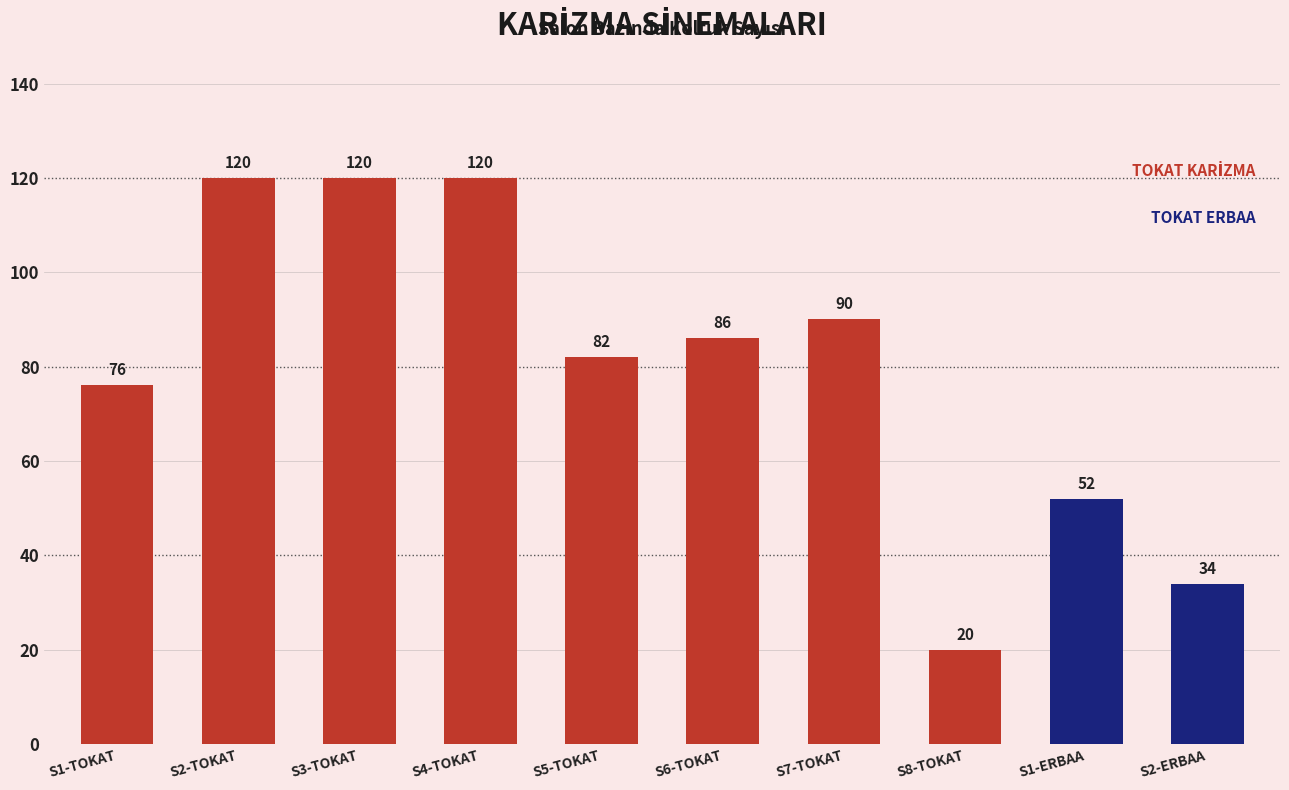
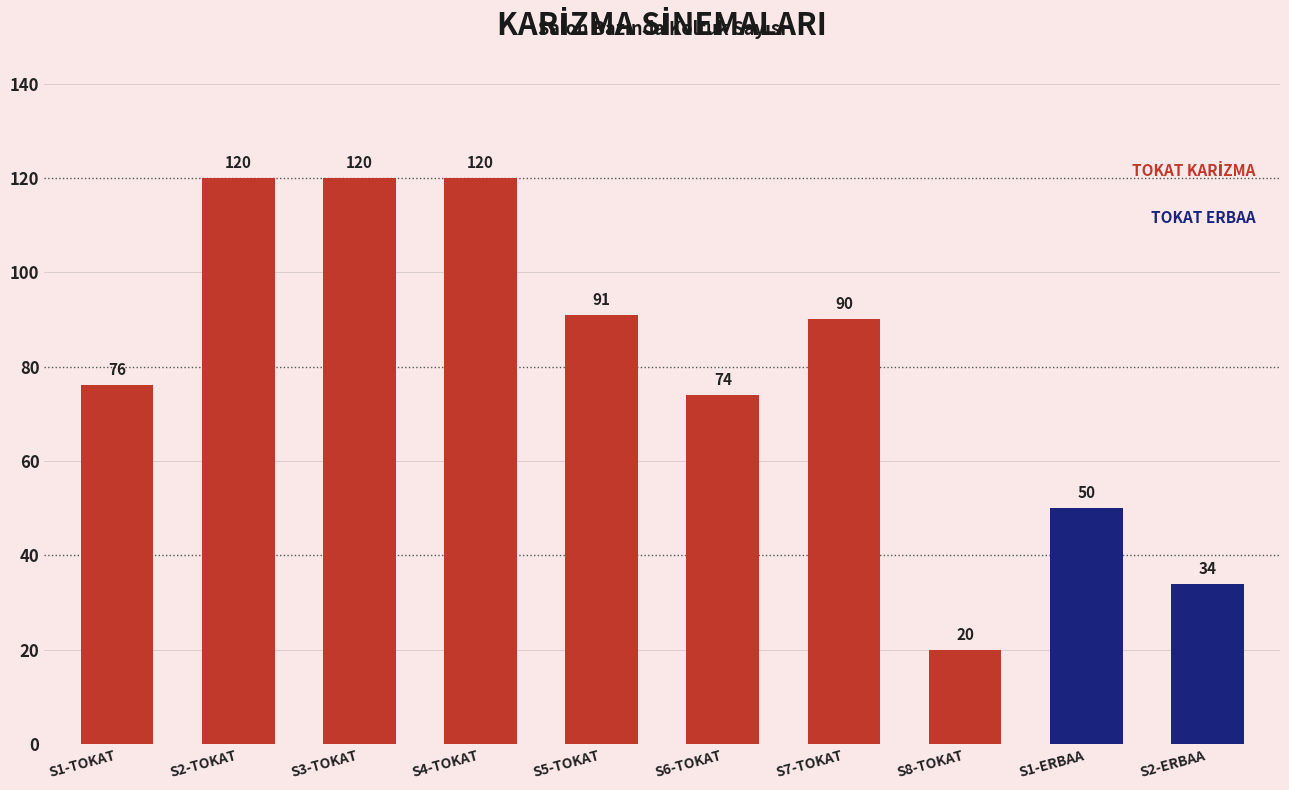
  {
    "S1-TOKAT": 76,
    "S2-TOKAT": 120,
    "S3-TOKAT": 120,
    "S4-TOKAT": 120,
-   "S5-TOKAT": 82,
-   "S6-TOKAT": 86,
+   "S5-TOKAT": 91,
+   "S6-TOKAT": 74,
    "S7-TOKAT": 90,
    "S8-TOKAT": 20,
-   "S1-ERBAA": 52,
+   "S1-ERBAA": 50,
    "S2-ERBAA": 34
  }
